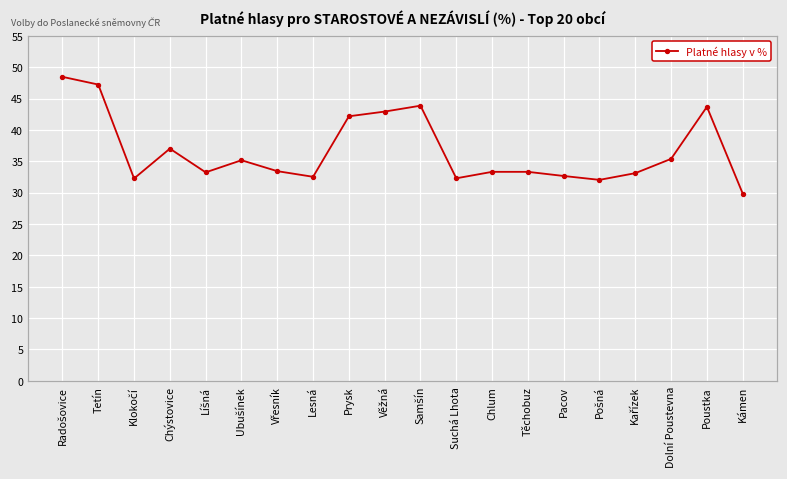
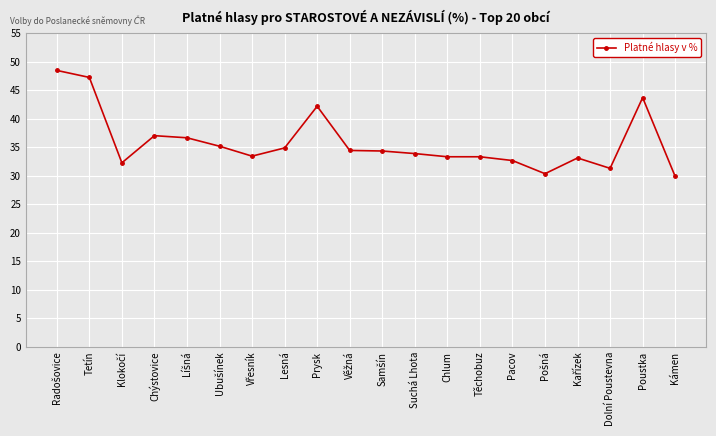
  {
    "Radošovice": 48,
    "Tetín": 47,
    "Klokočí": 32,
    "Chýstovice": 37,
-   "Líšná": 33,
+   "Líšná": 37,
    "Ubušínek": 35,
    "Vřesník": 33,
-   "Lesná": 33,
+   "Lesná": 35,
    "Prysk": 42,
-   "Věžná": 43,
-   "Samšín": 44,
-   "Suchá Lhota": 32,
+   "Věžná": 34,
+   "Samšín": 34,
+   "Suchá Lhota": 34,
    "Chlum": 33,
    "Těchobuz": 33,
    "Pacov": 33,
-   "Pošná": 32,
+   "Pošná": 30,
    "Kařízek": 33,
-   "Dolní Poustevna": 35,
+   "Dolní Poustevna": 31,
    "Poustka": 44,
    "Kámen": 30
  }
